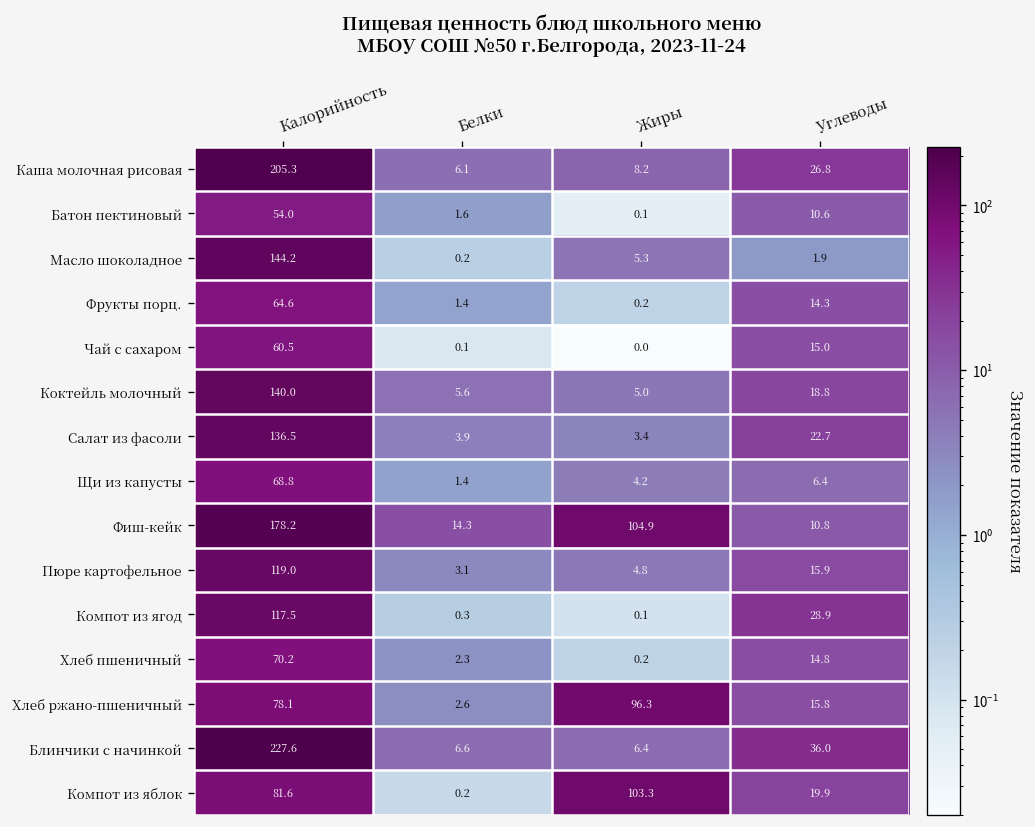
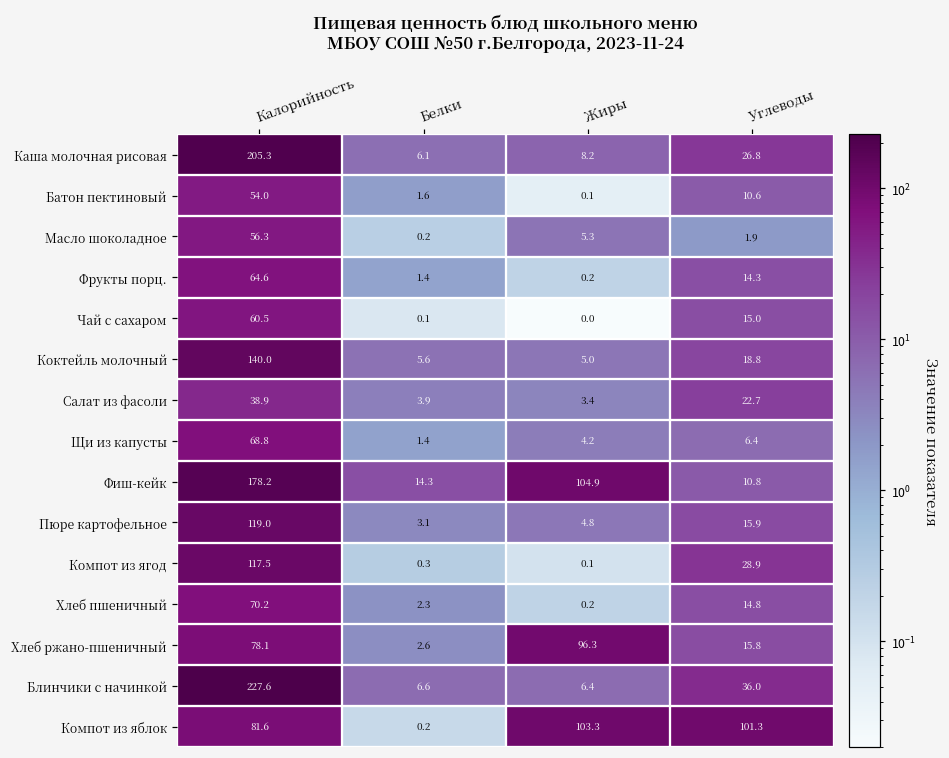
  {
    "Каша молочная рисовая": {
      "Калорийность": 205.3,
      "Белки": 6.1,
      "Жиры": 8.2,
      "Углеводы": 26.8
    },
    "Батон пектиновый": {
      "Калорийность": 54.0,
      "Белки": 1.6,
      "Жиры": 0.1,
      "Углеводы": 10.6
    },
    "Масло шоколадное": {
-     "Калорийность": 144.2,
+     "Калорийность": 56.3,
      "Белки": 0.2,
      "Жиры": 5.3,
      "Углеводы": 1.9
    },
    "Фрукты порц.": {
      "Калорийность": 64.6,
      "Белки": 1.4,
      "Жиры": 0.2,
      "Углеводы": 14.3
    },
    "Чай с сахаром": {
      "Калорийность": 60.5,
      "Белки": 0.1,
      "Жиры": 0.0,
      "Углеводы": 15.0
    },
    "Коктейль молочный": {
      "Калорийность": 140.0,
      "Белки": 5.6,
      "Жиры": 5.0,
      "Углеводы": 18.8
    },
    "Салат из фасоли": {
-     "Калорийность": 136.5,
+     "Калорийность": 38.9,
      "Белки": 3.9,
      "Жиры": 3.4,
      "Углеводы": 22.7
    },
    "Щи из капусты": {
      "Калорийность": 68.8,
      "Белки": 1.4,
      "Жиры": 4.2,
      "Углеводы": 6.4
    },
    "Фиш-кейк": {
      "Калорийность": 178.2,
      "Белки": 14.3,
      "Жиры": 104.9,
      "Углеводы": 10.8
    },
    "Пюре картофельное": {
      "Калорийность": 119.0,
      "Белки": 3.1,
      "Жиры": 4.8,
      "Углеводы": 15.9
    },
    "Компот из ягод": {
      "Калорийность": 117.5,
      "Белки": 0.3,
      "Жиры": 0.1,
      "Углеводы": 28.9
    },
    "Хлеб пшеничный": {
      "Калорийность": 70.2,
      "Белки": 2.3,
      "Жиры": 0.2,
      "Углеводы": 14.8
    },
    "Хлеб ржано-пшеничный": {
      "Калорийность": 78.1,
      "Белки": 2.6,
      "Жиры": 96.3,
      "Углеводы": 15.8
    },
    "Блинчики с начинкой": {
      "Калорийность": 227.6,
      "Белки": 6.6,
      "Жиры": 6.4,
      "Углеводы": 36.0
    },
    "Компот из яблок": {
      "Калорийность": 81.6,
      "Белки": 0.2,
      "Жиры": 103.3,
-     "Углеводы": 19.9
+     "Углеводы": 101.3
    }
  }
